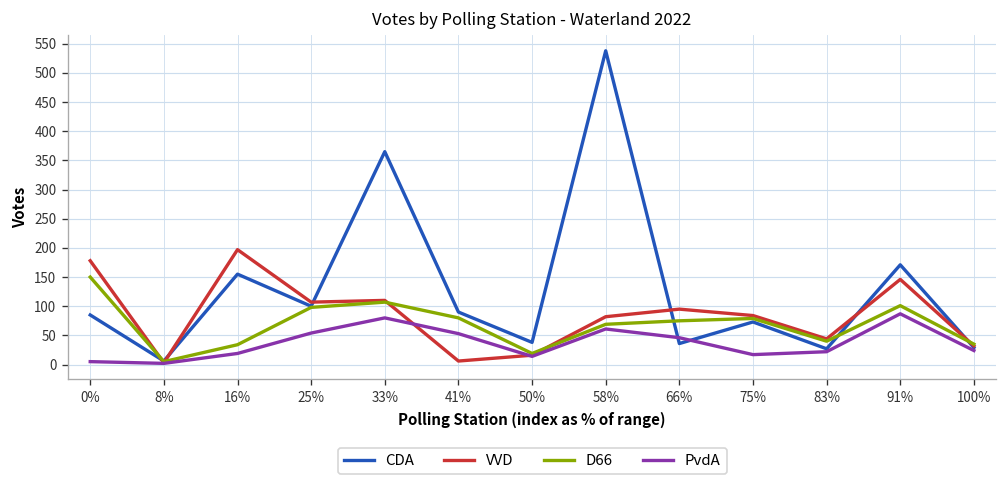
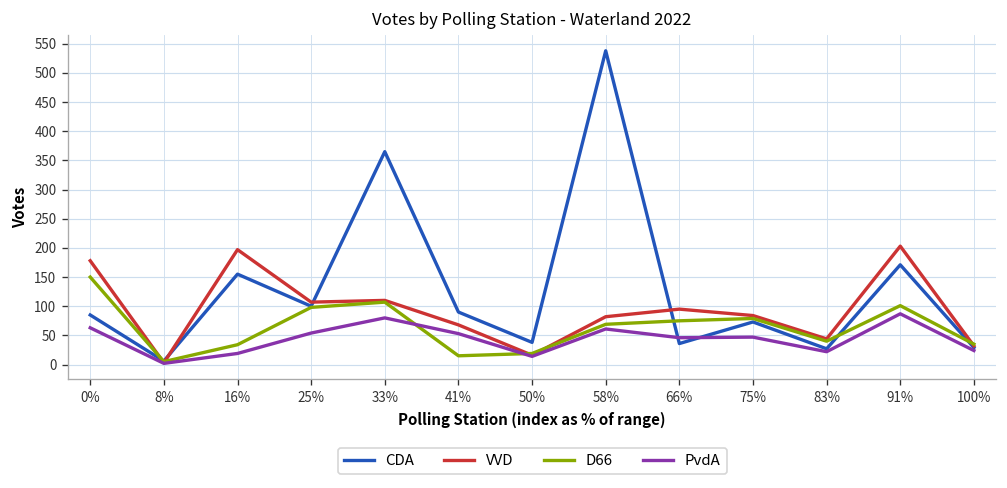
  {
    "CDA": {
      "0%": 90,
      "16%": 160,
      "33%": 370,
      "41%": 90,
      "50%": 40,
      "58%": 540,
      "66%": 40,
      "75%": 70,
      "91%": 170
    },
    "VVD": {
      "0%": 180,
      "16%": 200,
      "25%": 110,
-     "41%": 10,
+     "41%": 70,
      "58%": 80,
      "66%": 100,
-     "91%": 150
+     "91%": 200
    },
    "D66": {
      "0%": 150,
      "16%": 30,
-     "41%": 80,
+     "41%": 20,
      "58%": 70,
      "66%": 80,
      "91%": 100
    },
    "PvdA": {
-     "0%": 10,
+     "0%": 60,
      "16%": 20,
      "25%": 50,
      "33%": 80,
      "41%": 50,
      "58%": 60,
      "66%": 50,
-     "75%": 20,
+     "75%": 50,
      "91%": 90
    }
  }
